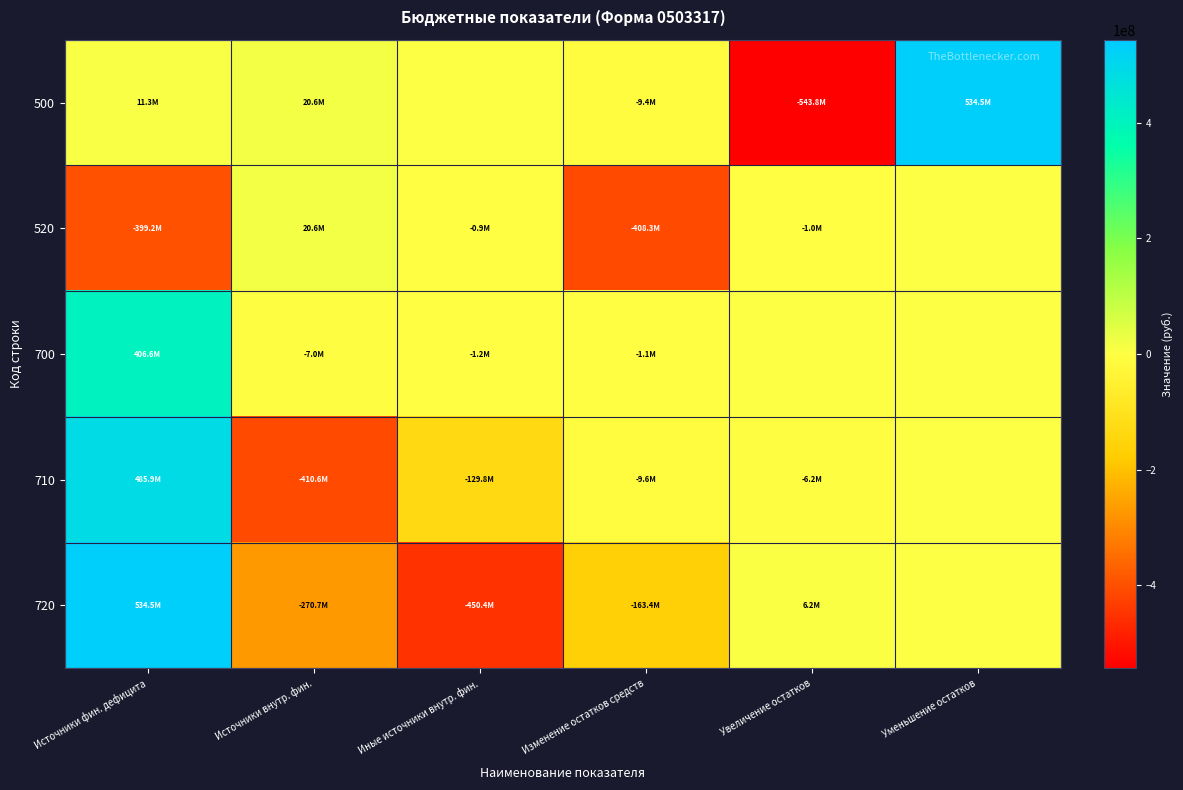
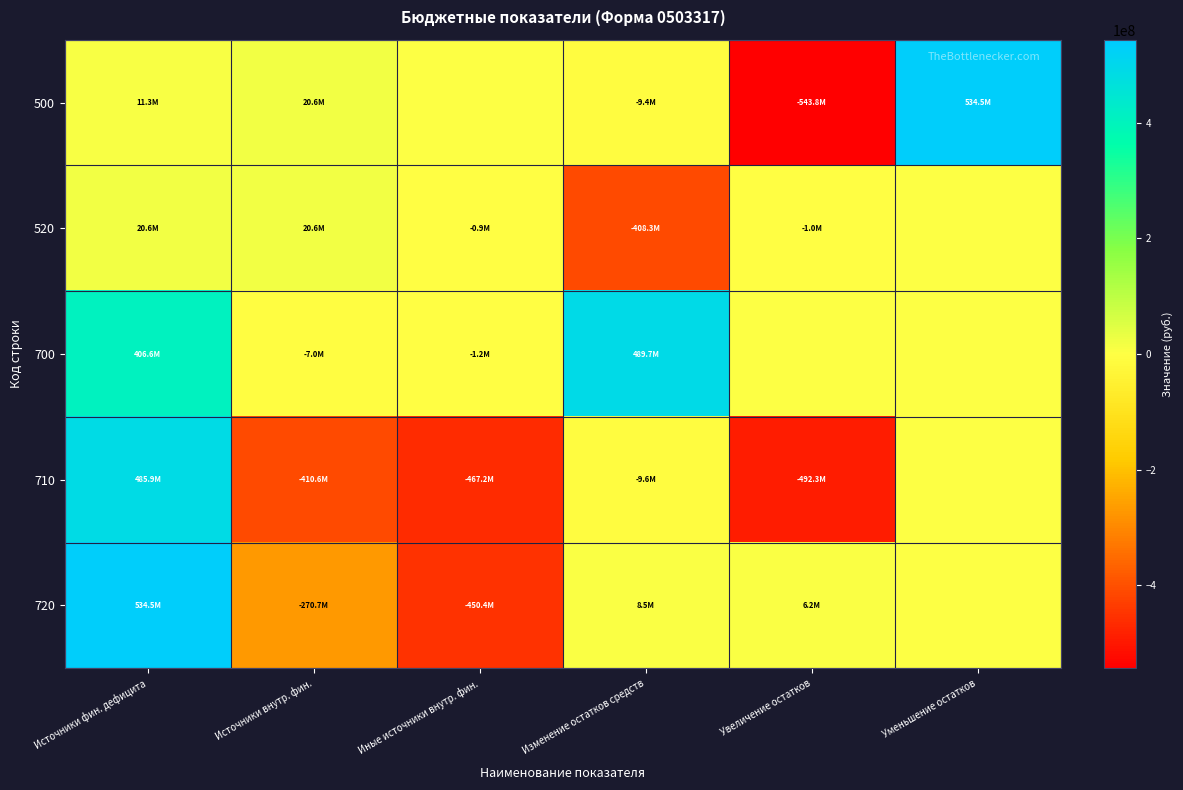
  {
    "500": {
      "Источники фин. дефицита": "11.3M",
      "Источники внутр. фин.": "20.6M",
      "Изменение остатков средств": "-9.4M",
      "Увеличение остатков": "-543.8M"
    },
    "520": {
-     "Источники фин. дефицита": "-399.2M",
+     "Источники фин. дефицита": "20.6M",
      "Источники внутр. фин.": "20.6M",
      "Иные источники внутр. фин.": "-0.9M",
      "Изменение остатков средств": "-408.3M",
      "Увеличение остатков": "-1.0M"
    },
    "700": {
      "Источники фин. дефицита": "406.6M",
      "Источники внутр. фин.": "-7.0M",
      "Иные источники внутр. фин.": "-1.2M",
-     "Изменение остатков средств": "-1.1M"
+     "Изменение остатков средств": "489.7M"
    },
    "710": {
      "Источники фин. дефицита": "485.9M",
      "Источники внутр. фин.": "-410.6M",
-     "Иные источники внутр. фин.": "-129.8M",
+     "Иные источники внутр. фин.": "-467.2M",
      "Изменение остатков средств": "-9.6M",
-     "Увеличение остатков": "-6.2M"
+     "Увеличение остатков": "-492.3M"
    },
    "720": {
      "Источники фин. дефицита": "534.5M",
      "Источники внутр. фин.": "-270.7M",
      "Иные источники внутр. фин.": "-450.4M",
-     "Изменение остатков средств": "-163.4M",
+     "Изменение остатков средств": "8.5M",
      "Увеличение остатков": "6.2M"
    }
  }
